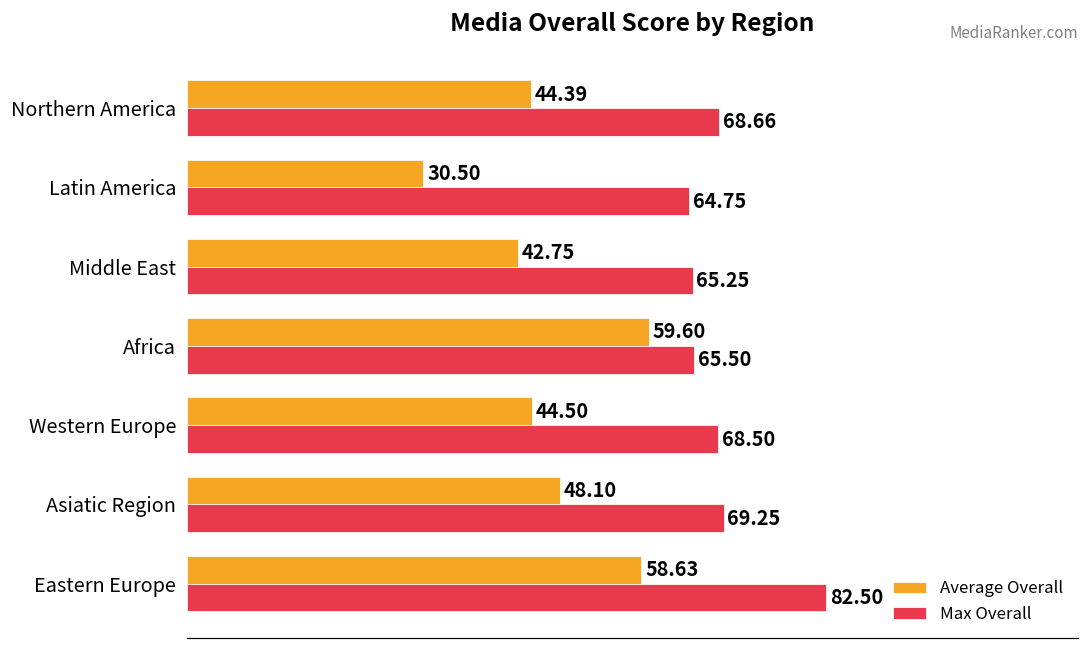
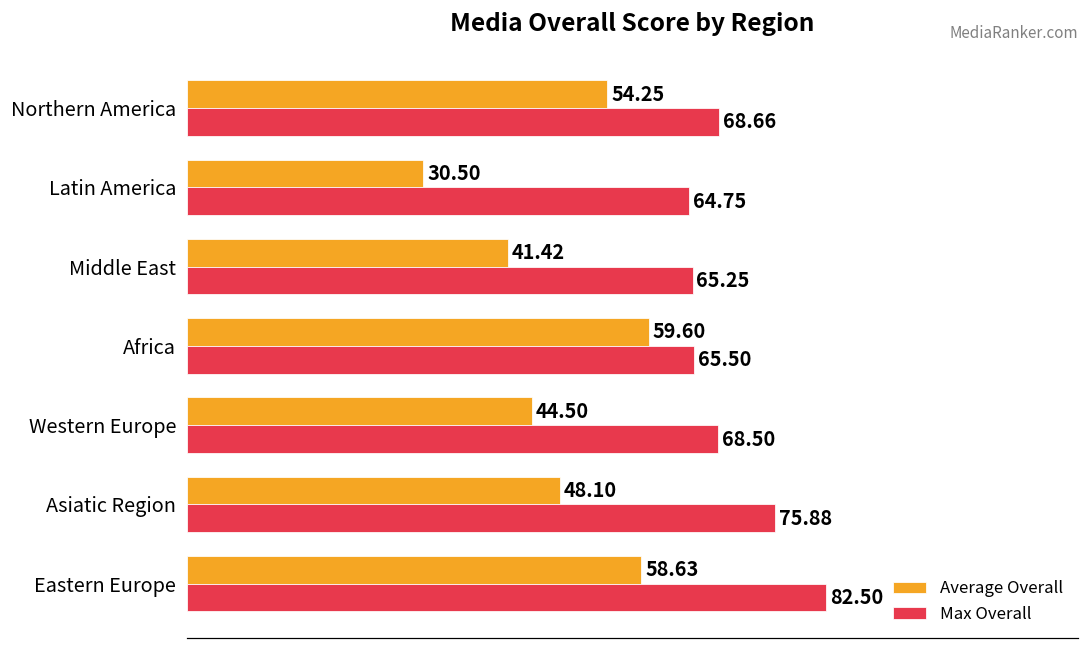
  {
    "Average Overall": {
-     "Northern America": 44.39,
+     "Northern America": 54.25,
      "Latin America": 30.50,
-     "Middle East": 42.75,
+     "Middle East": 41.42,
      "Africa": 59.60,
      "Western Europe": 44.50,
      "Asiatic Region": 48.10,
      "Eastern Europe": 58.63
    },
    "Max Overall": {
      "Northern America": 68.66,
      "Latin America": 64.75,
      "Middle East": 65.25,
      "Africa": 65.50,
      "Western Europe": 68.50,
-     "Asiatic Region": 69.25,
+     "Asiatic Region": 75.88,
      "Eastern Europe": 82.50
    }
  }
